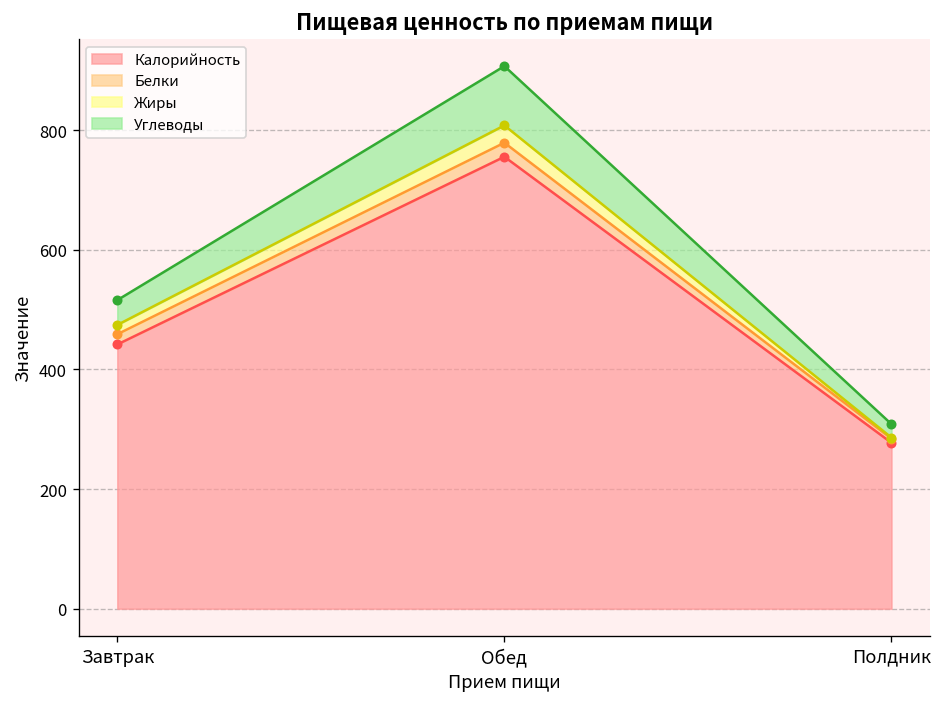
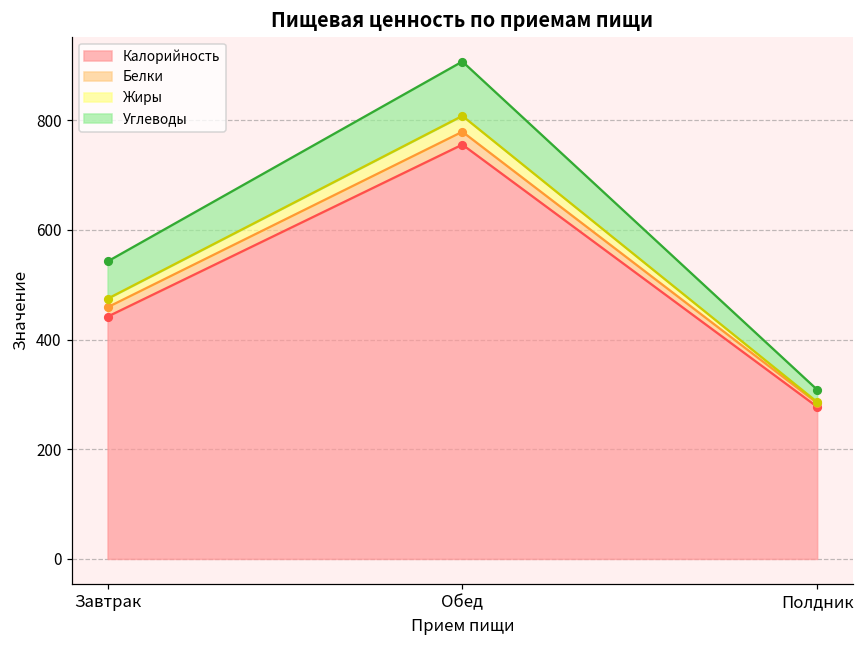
  {
    "Углеводы": {
-     "Завтрак": 40,
+     "Завтрак": 70,
      "Обед": 100,
      "Полдник": 20
    }
  }
